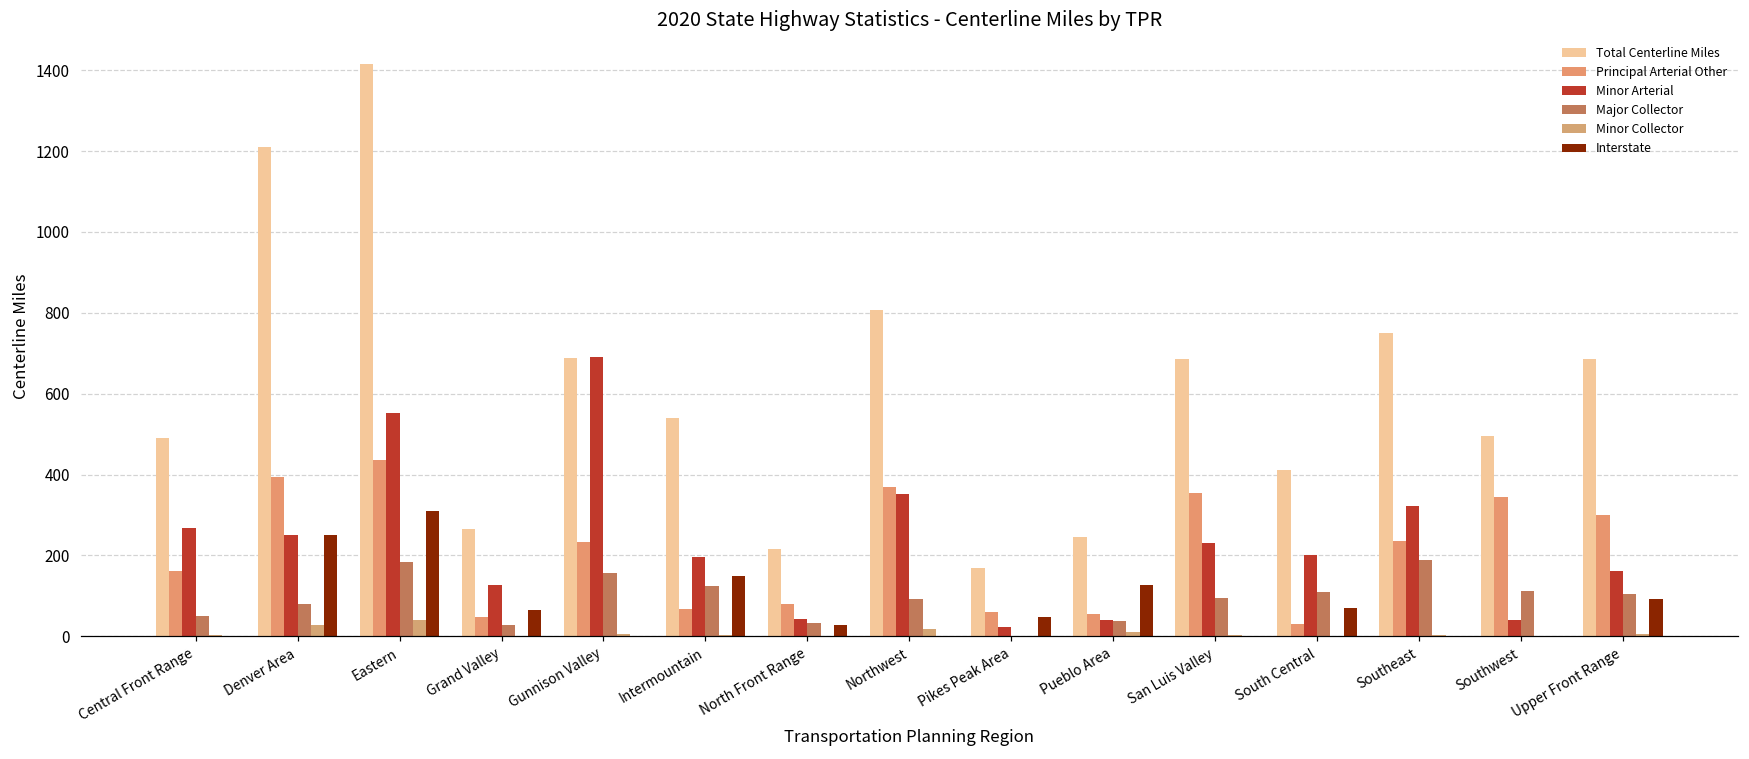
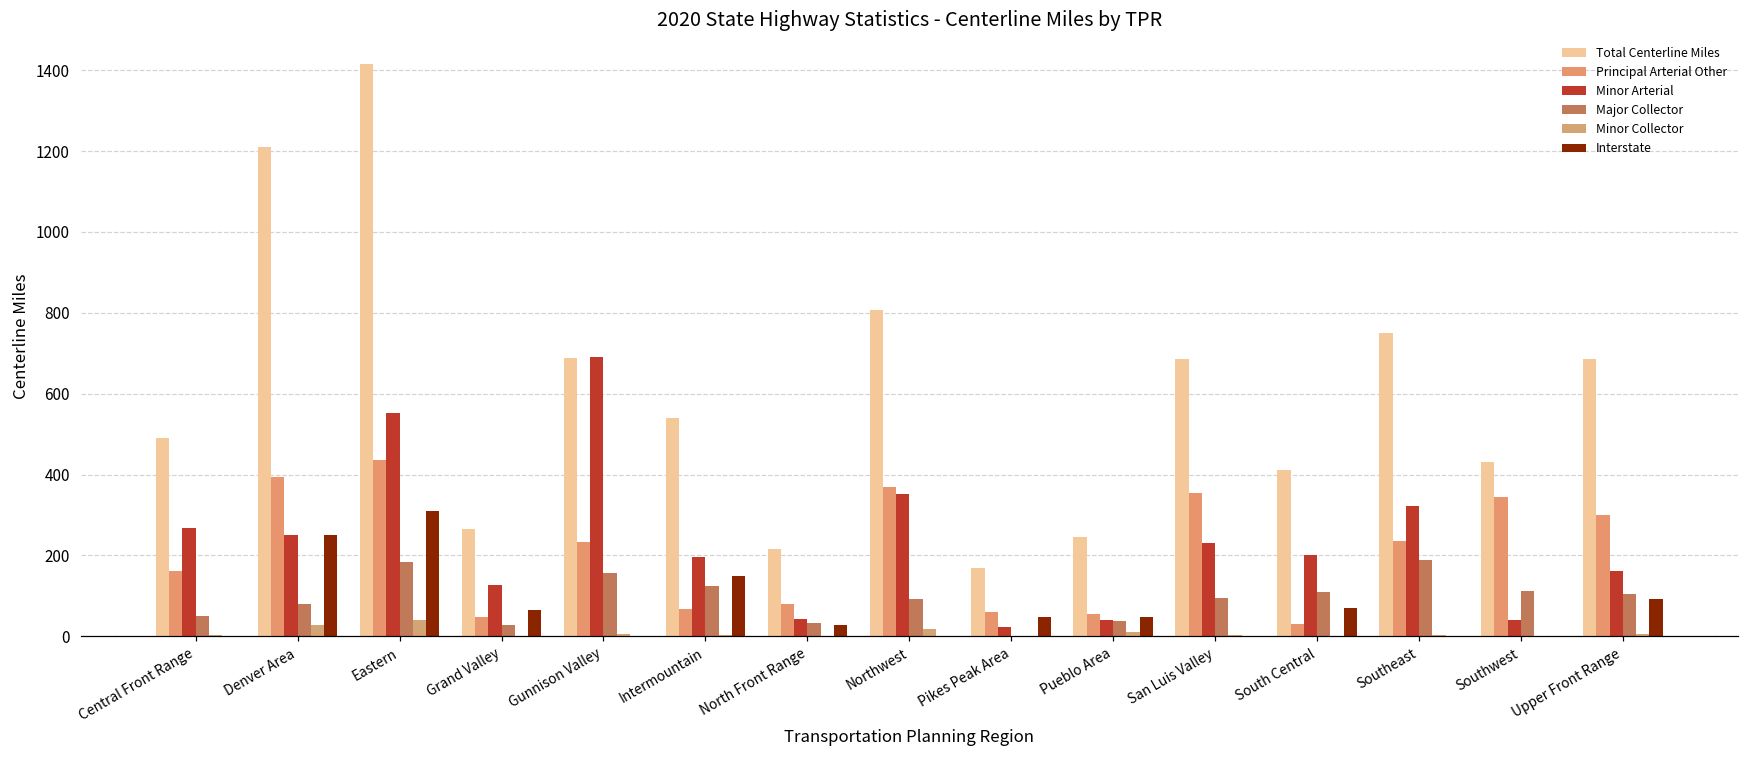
  {
    "Total Centerline Miles": {
      "Central Front Range": 490,
      "Denver Area": 1210,
      "Eastern": 1420,
      "Grand Valley": 270,
      "Gunnison Valley": 690,
      "Intermountain": 540,
      "North Front Range": 220,
      "Northwest": 810,
      "Pikes Peak Area": 170,
      "Pueblo Area": 250,
      "San Luis Valley": 690,
      "South Central": 410,
      "Southeast": 750,
-     "Southwest": 500,
+     "Southwest": 430,
      "Upper Front Range": 690
    },
    "Minor Arterial": {
      "Central Front Range": 270,
      "Denver Area": 250,
      "Eastern": 550,
      "Grand Valley": 130,
      "Gunnison Valley": 690,
      "Intermountain": 200,
      "North Front Range": 40,
      "Northwest": 350,
      "Pikes Peak Area": 20,
      "Pueblo Area": 40,
      "San Luis Valley": 230,
      "South Central": 200,
      "Southeast": 320,
      "Southwest": 40,
      "Upper Front Range": 160
    },
    "Interstate": {
      "Central Front Range": 0,
      "Denver Area": 250,
      "Eastern": 310,
      "Grand Valley": 70,
      "Gunnison Valley": 0,
      "Intermountain": 150,
      "North Front Range": 30,
      "Northwest": 0,
      "Pikes Peak Area": 50,
-     "Pueblo Area": 130,
+     "Pueblo Area": 50,
      "San Luis Valley": 0,
      "South Central": 70,
      "Southeast": 0,
      "Southwest": 0,
      "Upper Front Range": 90
    }
  }
